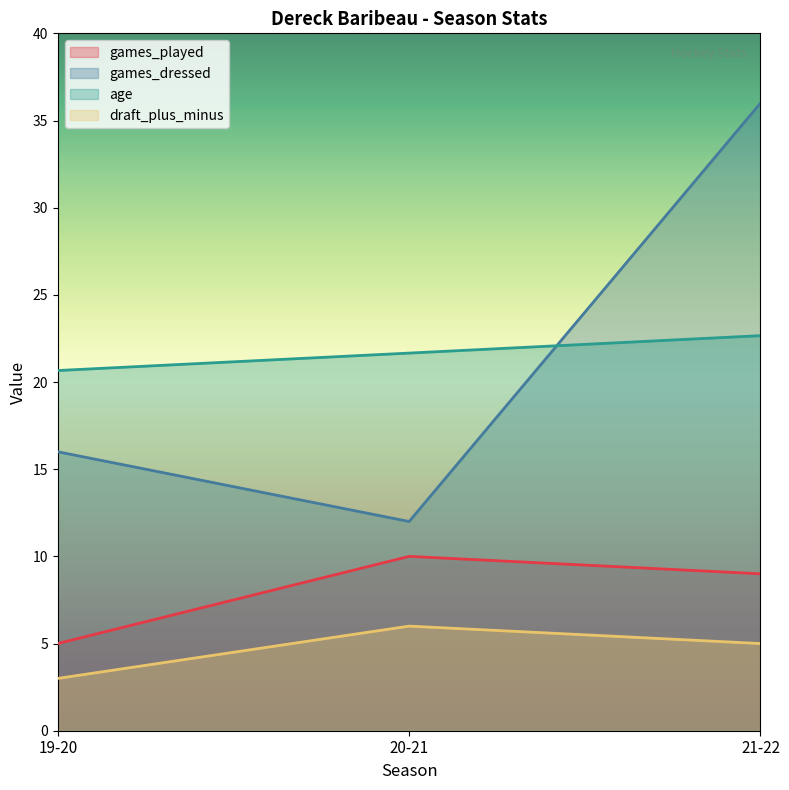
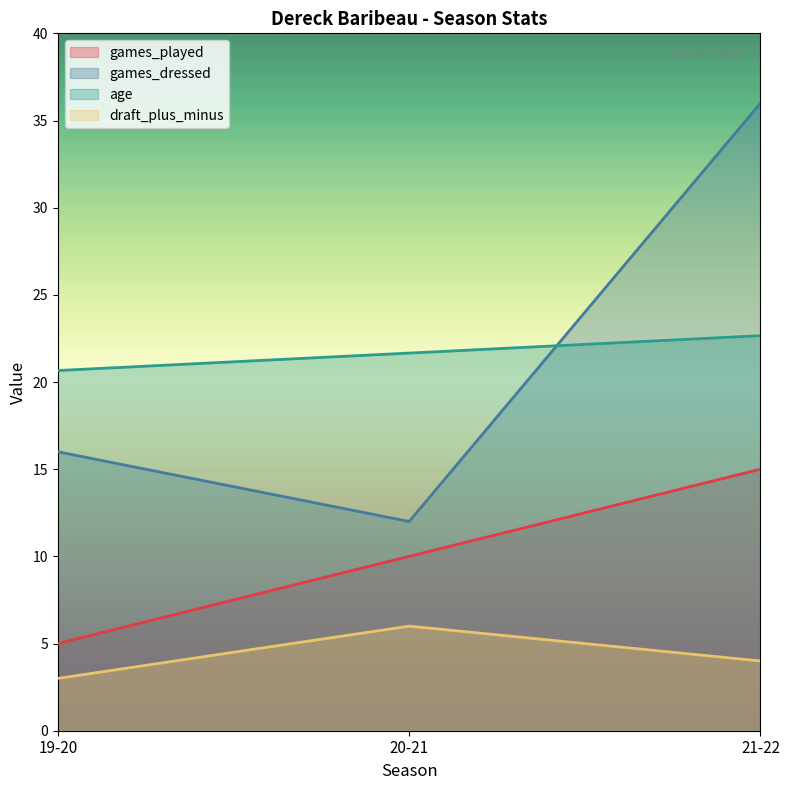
  {
    "games_played": {
      "19-20": 5,
      "20-21": 10,
-     "21-22": 9
+     "21-22": 15
    },
    "draft_plus_minus": {
      "19-20": 3,
      "20-21": 6,
-     "21-22": 5
+     "21-22": 4
    }
  }
